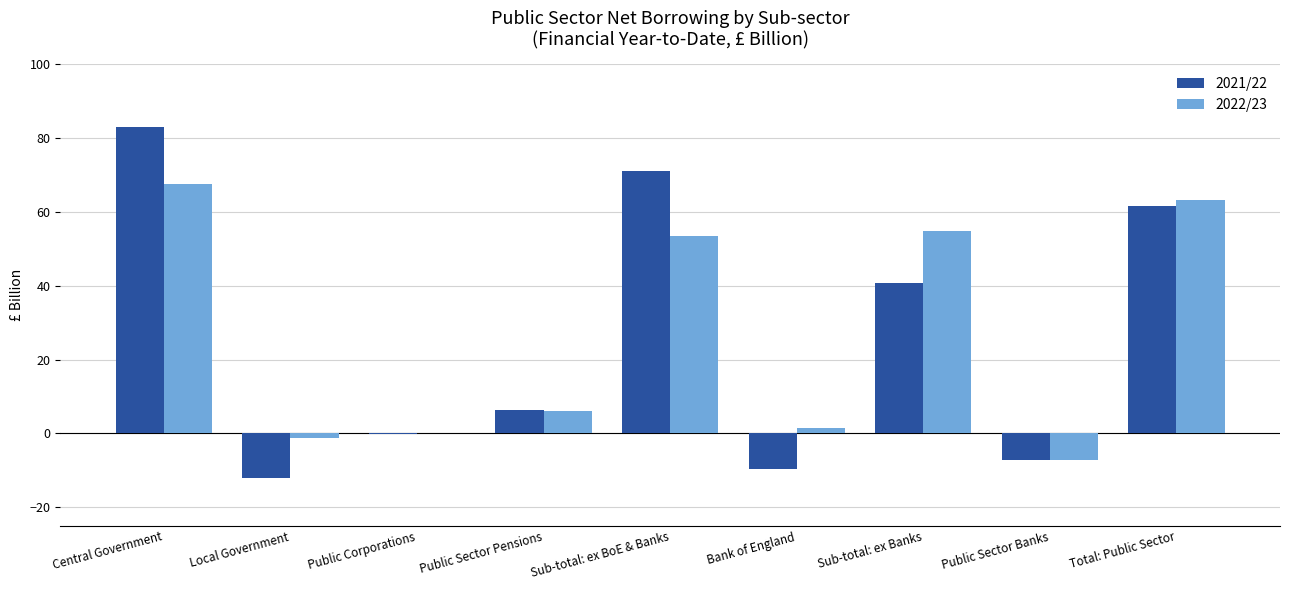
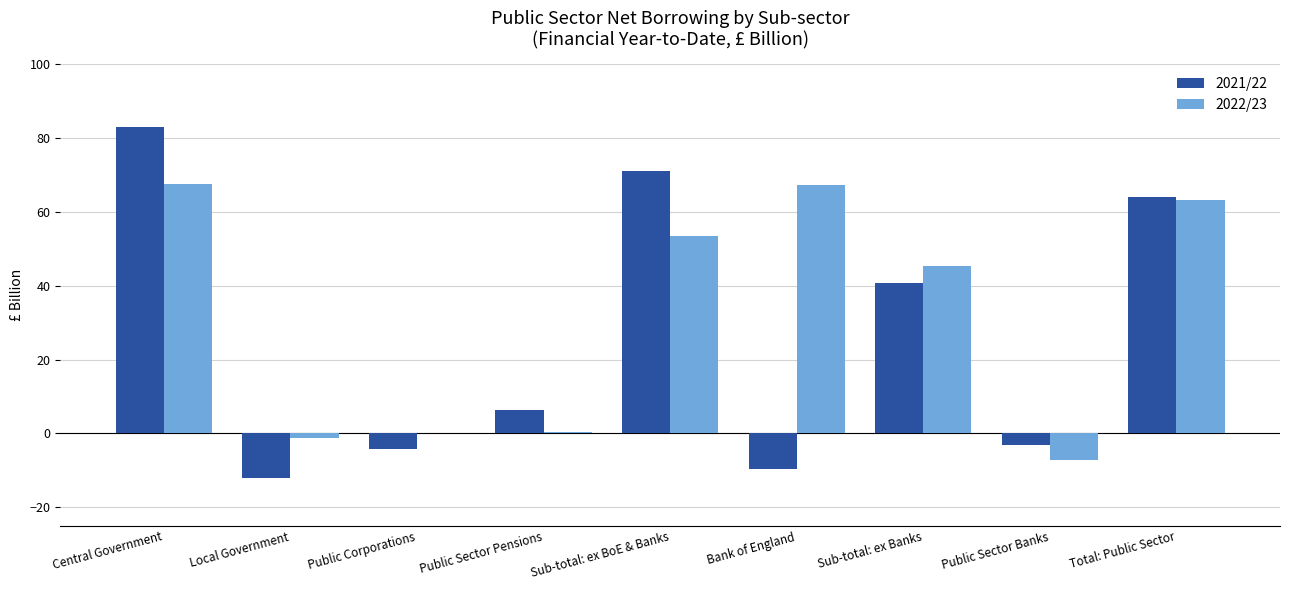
  {
    "2021/22": {
      "Central Government": 83,
      "Local Government": -12,
-     "Public Corporations": 0,
+     "Public Corporations": -4,
      "Public Sector Pensions": 6,
      "Sub-total: ex BoE & Banks": 71,
      "Bank of England": -10,
      "Sub-total: ex Banks": 41,
-     "Public Sector Banks": -7,
-     "Total: Public Sector": 62
+     "Public Sector Banks": -3,
+     "Total: Public Sector": 64
    },
    "2022/23": {
      "Central Government": 68,
      "Local Government": -1,
      "Public Corporations": 0,
-     "Public Sector Pensions": 6,
+     "Public Sector Pensions": 0,
      "Sub-total: ex BoE & Banks": 54,
-     "Bank of England": 2,
-     "Sub-total: ex Banks": 55,
+     "Bank of England": 67,
+     "Sub-total: ex Banks": 45,
      "Public Sector Banks": -7,
      "Total: Public Sector": 63
    }
  }
